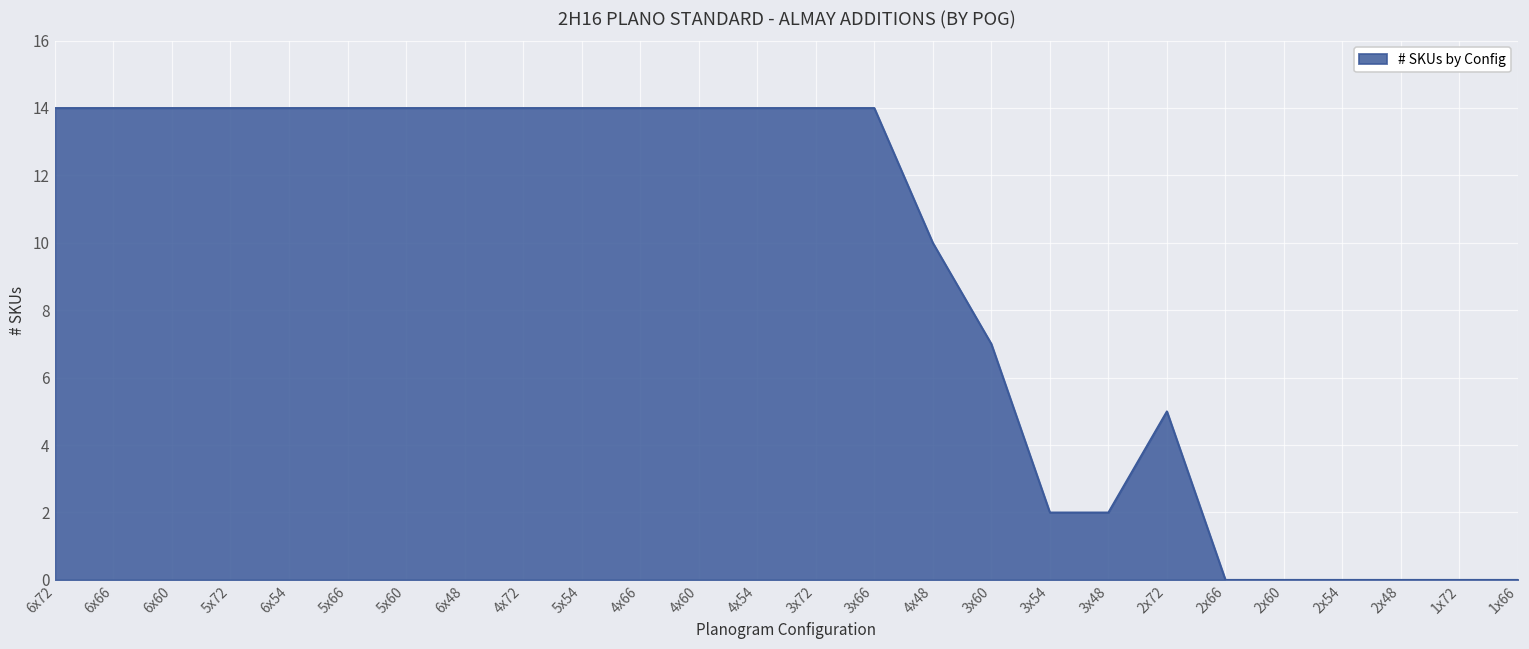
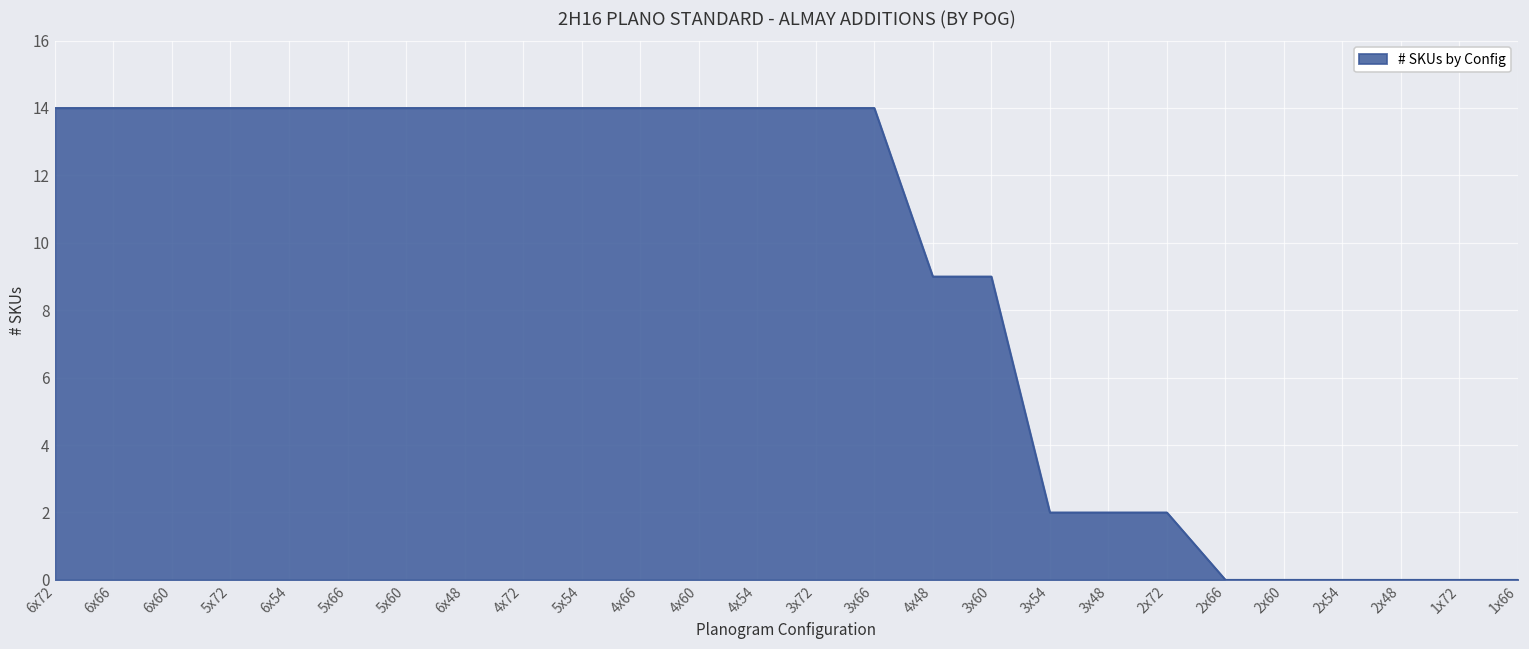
  {
    "6x72": 14,
    "6x66": 14,
    "6x60": 14,
    "5x72": 14,
    "6x54": 14,
    "5x66": 14,
    "5x60": 14,
    "6x48": 14,
    "4x72": 14,
    "5x54": 14,
    "4x66": 14,
    "4x60": 14,
    "4x54": 14,
    "3x72": 14,
    "3x66": 14,
-   "4x48": 10,
-   "3x60": 7,
+   "4x48": 9,
+   "3x60": 9,
    "3x54": 2,
    "3x48": 2,
-   "2x72": 5,
+   "2x72": 2,
    "2x66": 0,
    "2x60": 0,
    "2x54": 0,
    "2x48": 0,
    "1x72": 0,
    "1x66": 0
  }
